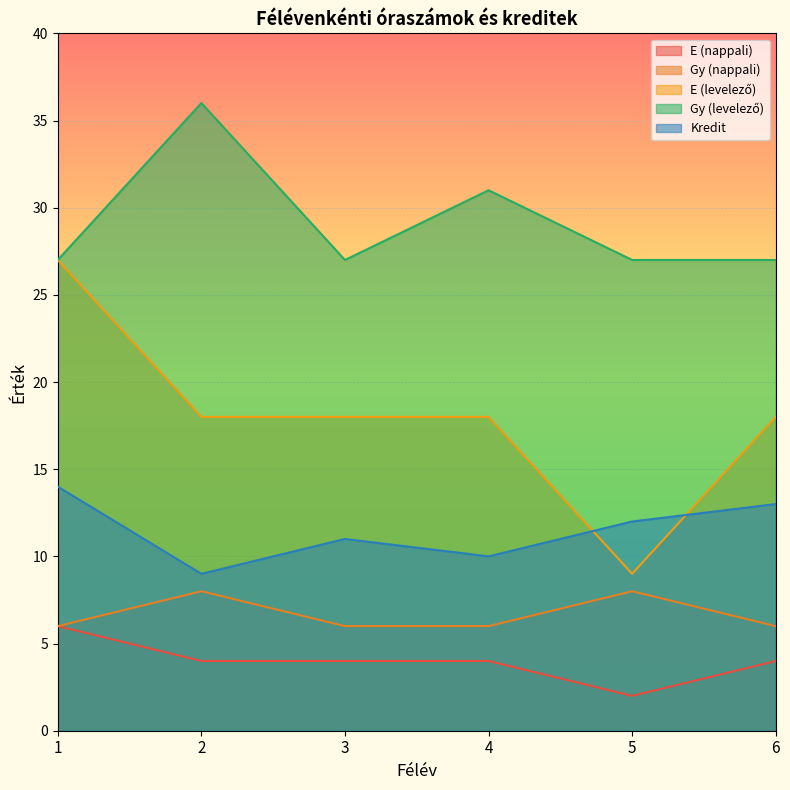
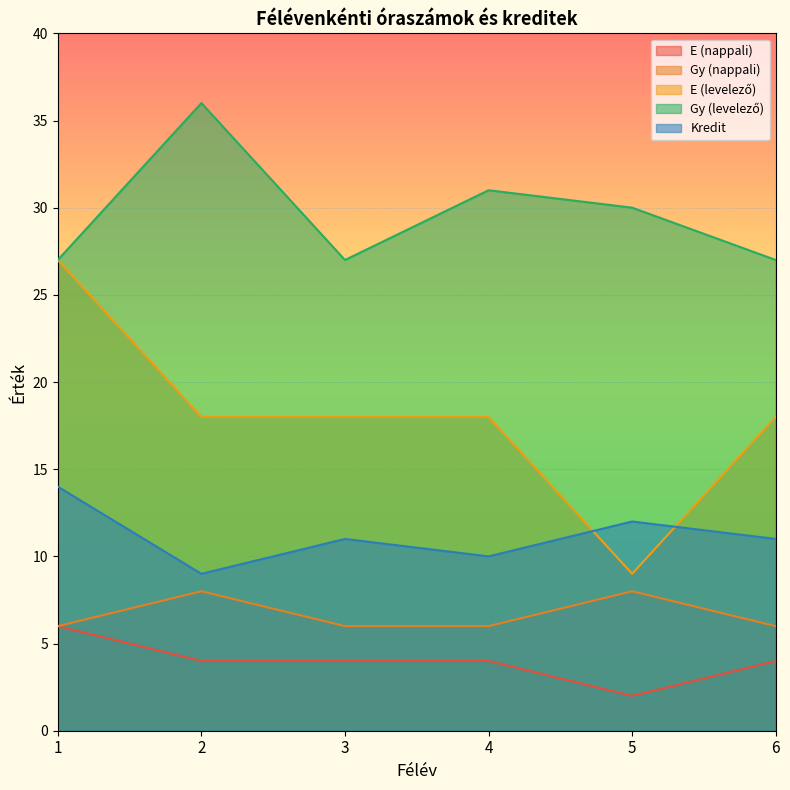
  {
    "Gy (levelező)": {
      "2": 36,
      "3": 27,
      "4": 31,
-     "5": 27,
+     "5": 30,
      "6": 27
    },
    "Kredit": {
      "1": 14,
      "2": 9,
      "3": 11,
      "4": 10,
      "5": 12,
-     "6": 13
+     "6": 11
    }
  }
